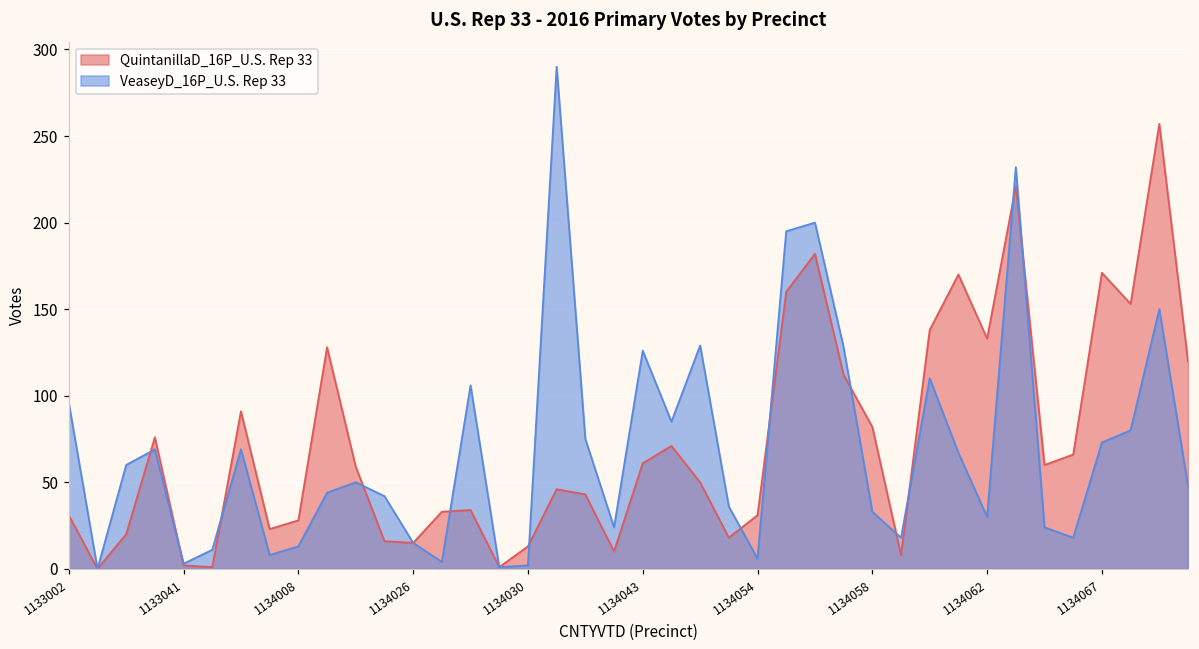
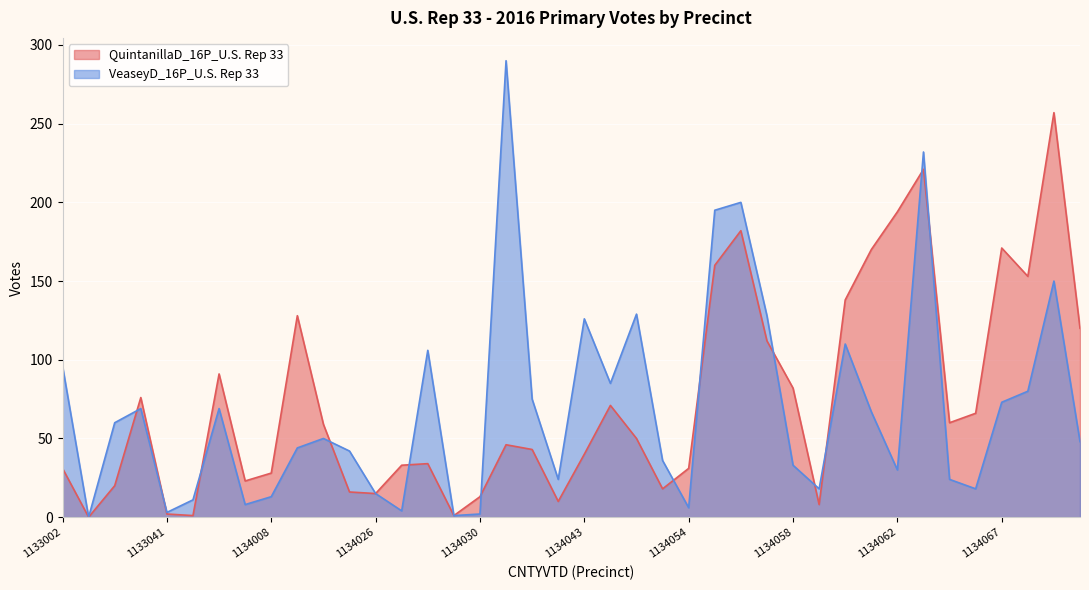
  {
    "QuintanillaD_16P_U.S. Rep 33": {
      "1133002": 31,
      "1134008": 28,
      "1134030": 13,
-     "1134043": 61,
+     "1134043": 40,
      "1134054": 31,
      "1134058": 82,
-     "1134062": 133,
+     "1134062": 194,
      "1134067": 171
    },
    "VeaseyD_16P_U.S. Rep 33": {
      "1133002": 96,
      "1134008": 13,
      "1134030": 2,
      "1134043": 126,
      "1134054": 6,
      "1134058": 33,
      "1134062": 30,
      "1134067": 73
    }
  }
